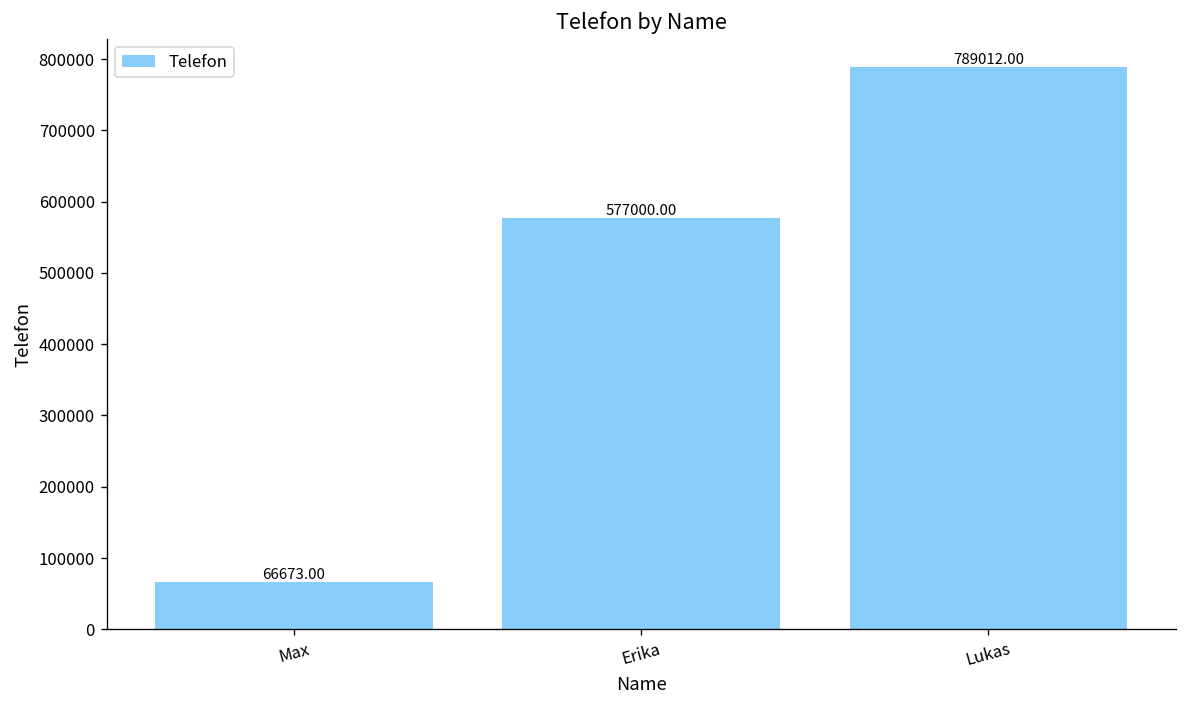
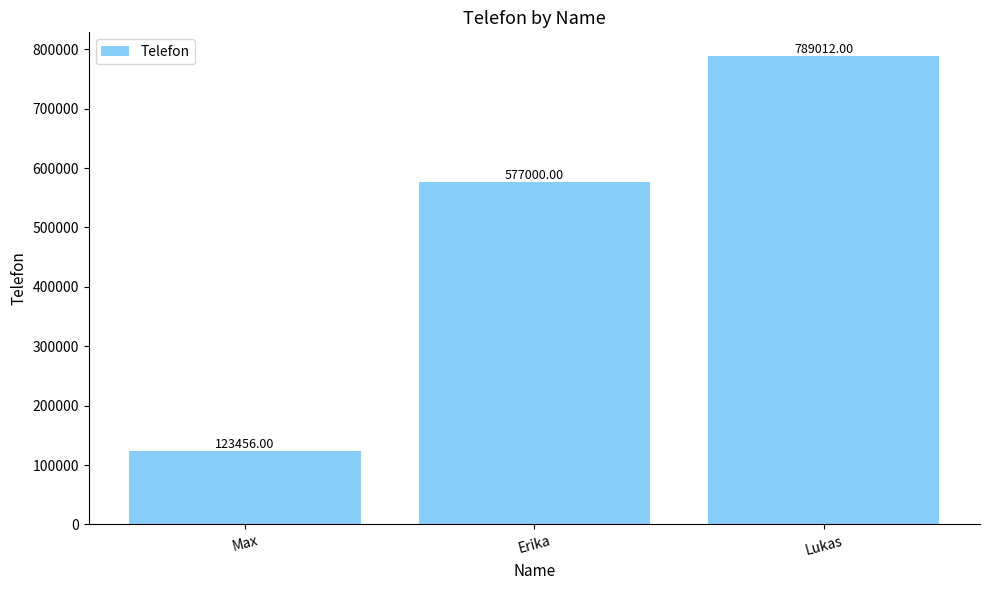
  {
-   "Max": 66673.00,
+   "Max": 123456.00,
    "Erika": 577000.00,
    "Lukas": 789012.00
  }
